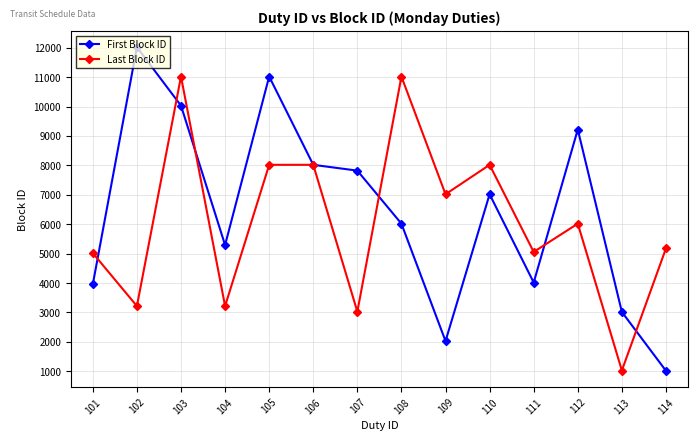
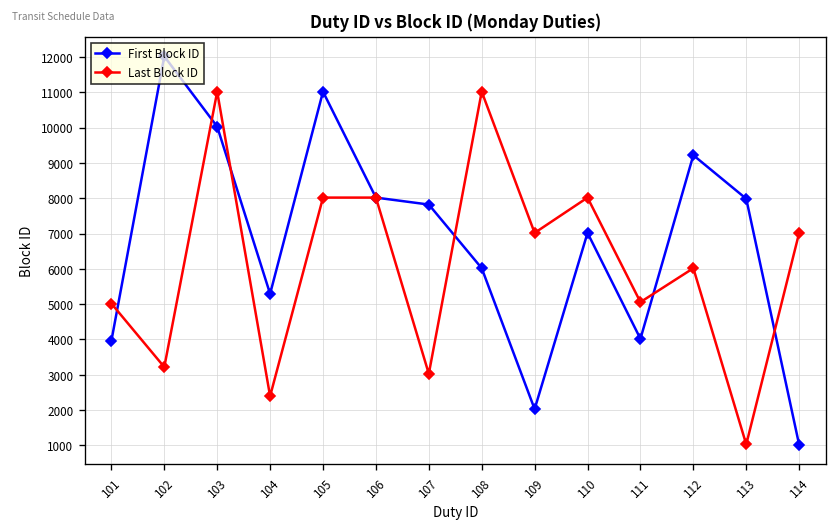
  {
    "First Block ID": {
      "101": 4000,
      "103": 10000,
      "104": 5300,
      "105": 11000,
      "107": 7800,
      "108": 6000,
      "109": 2000,
      "110": 7000,
      "111": 4000,
      "112": 9200,
-     "113": 3000,
+     "113": 8000,
      "114": 1000
    },
    "Last Block ID": {
      "101": 5000,
      "102": 3200,
      "103": 11000,
-     "104": 3200,
+     "104": 2400,
      "105": 8000,
      "107": 3000,
      "108": 11000,
      "109": 7000,
      "110": 8000,
      "111": 5100,
      "112": 6000,
      "113": 1000,
-     "114": 5200
+     "114": 7000
    }
  }
